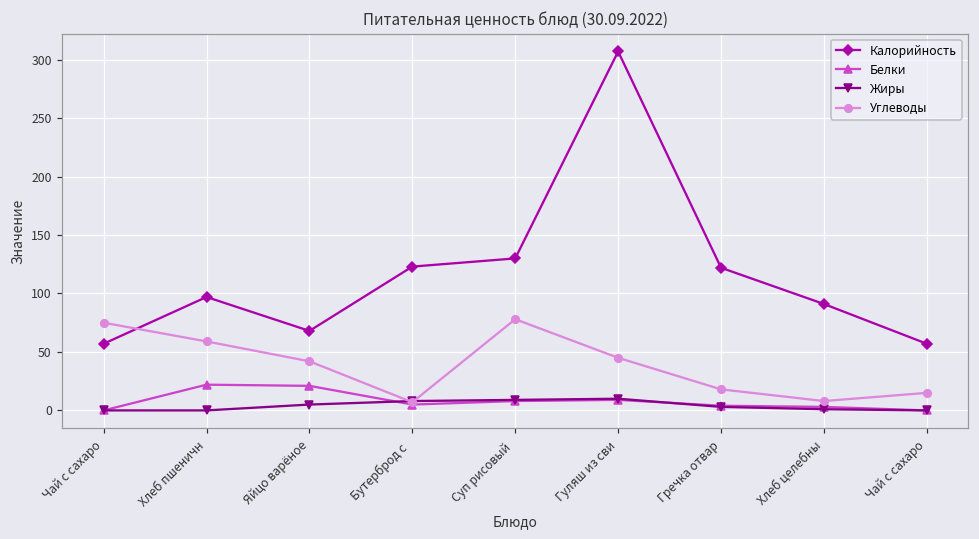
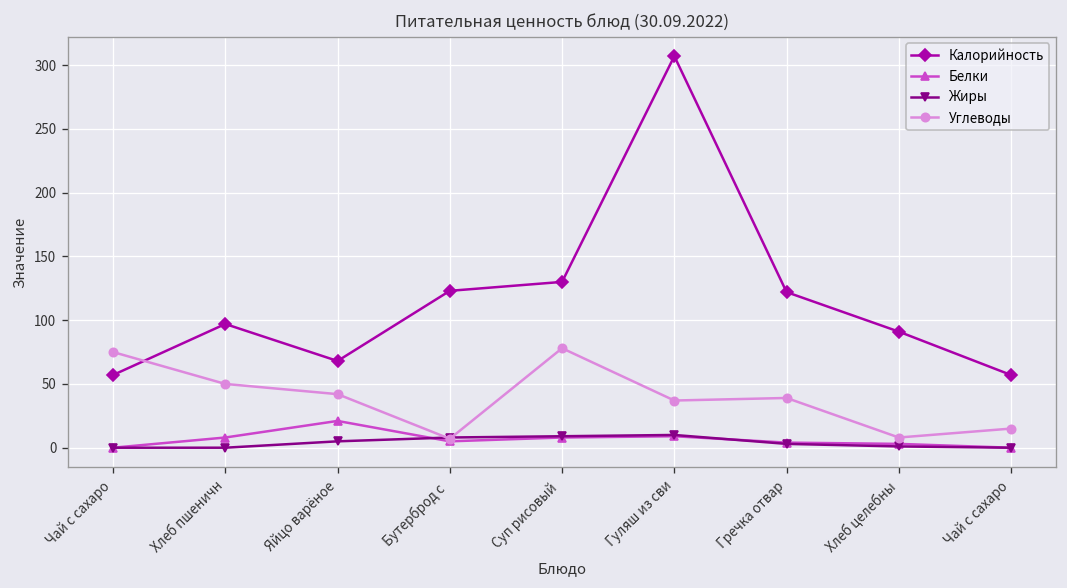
  {
    "Белки": {
-     "Хлеб пшеничн": 22,
+     "Хлеб пшеничн": 8,
      "Яйцо варёное": 21
    },
    "Углеводы": {
-     "Хлеб пшеничн": 59,
+     "Хлеб пшеничн": 50,
      "Яйцо варёное": 42,
      "Суп рисовый": 78,
-     "Гуляш из сви": 45,
-     "Гречка отвар": 18,
+     "Гуляш из сви": 37,
+     "Гречка отвар": 39,
      "Хлеб целебны": 8
    }
  }
